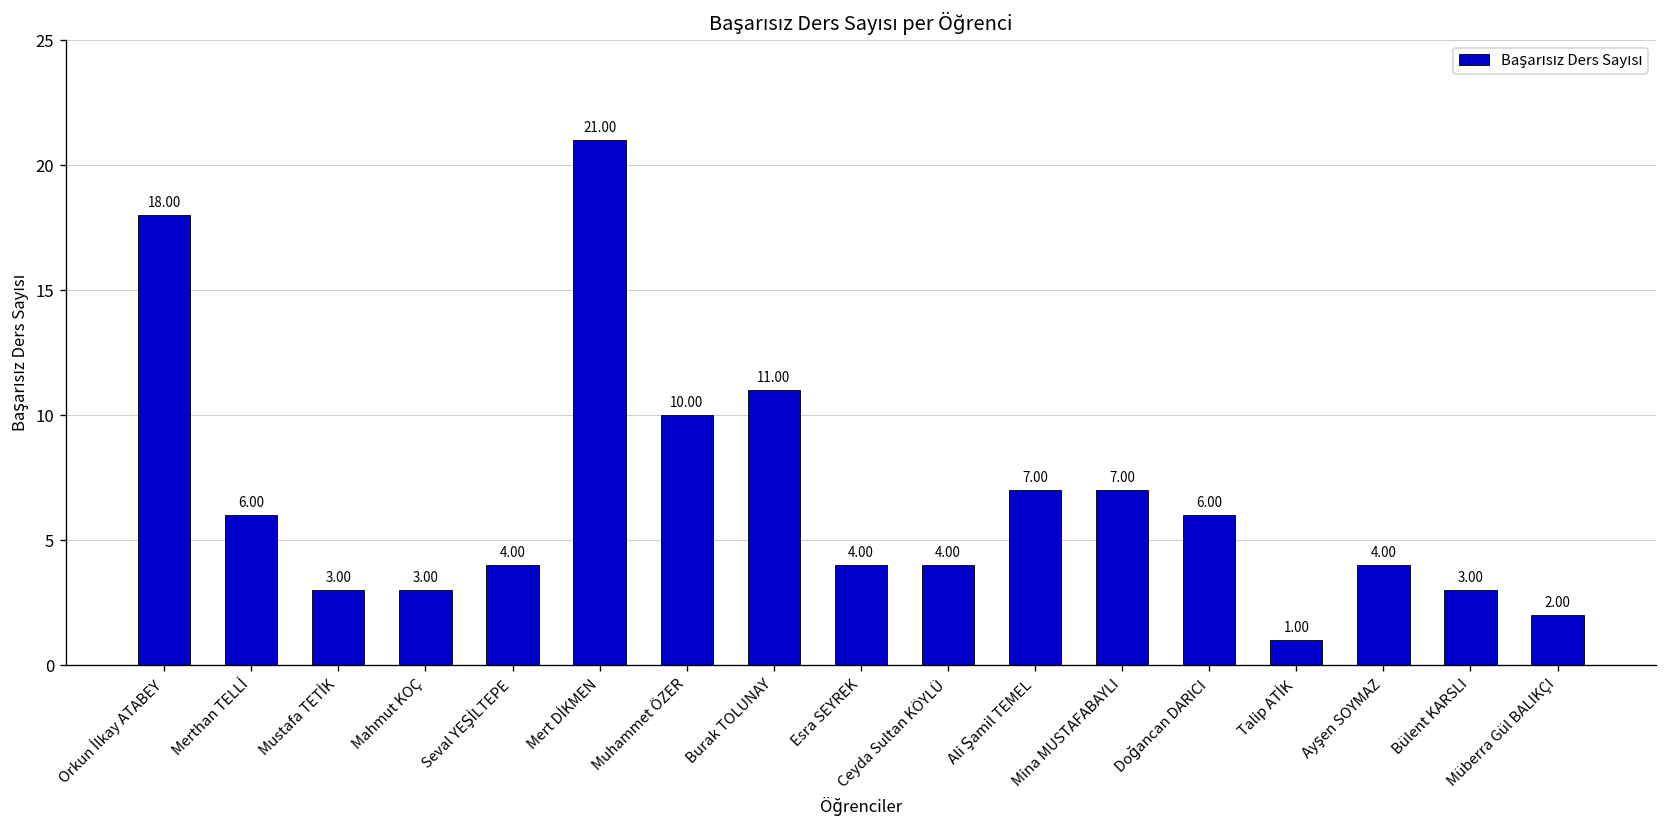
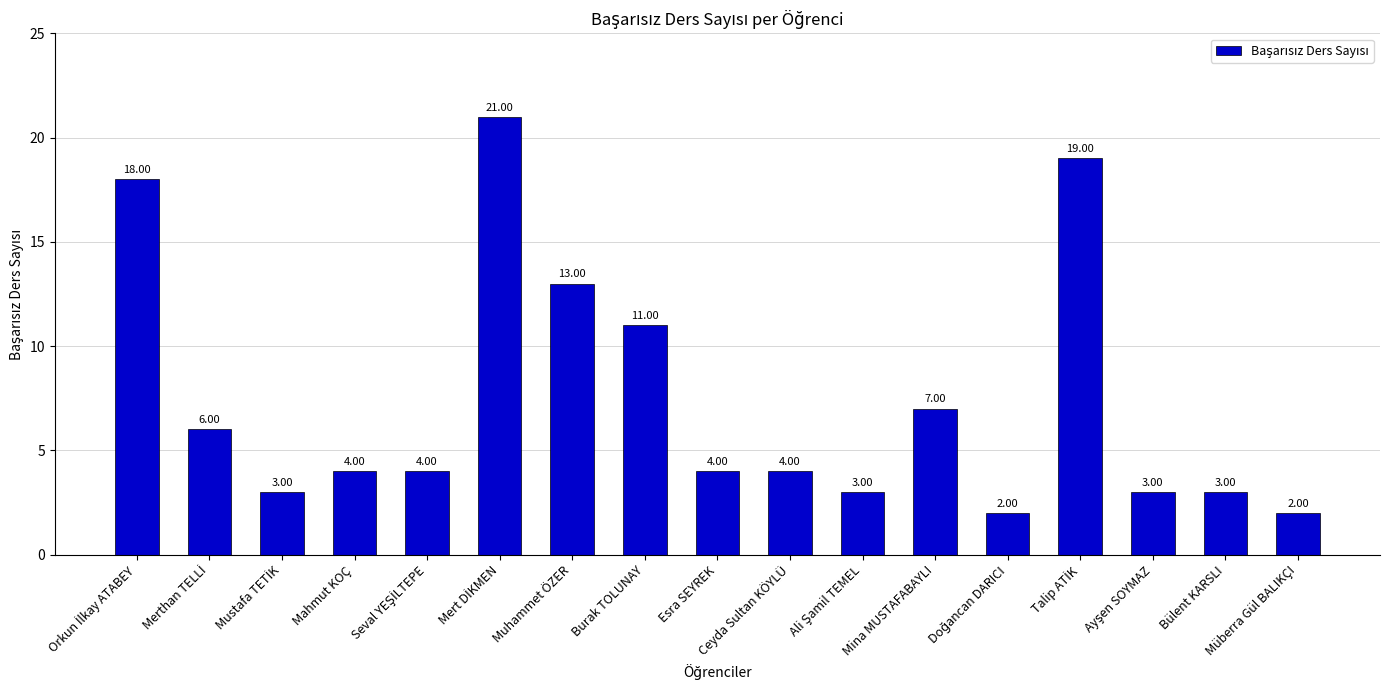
  {
    "Orkun İlkay ATABEY": 18.00,
    "Merthan TELLİ": 6.00,
    "Mustafa TETİK": 3.00,
-   "Mahmut KOÇ": 3.00,
+   "Mahmut KOÇ": 4.00,
    "Seval YEŞİLTEPE": 4.00,
    "Mert DİKMEN": 21.00,
-   "Muhammet ÖZER": 10.00,
+   "Muhammet ÖZER": 13.00,
    "Burak TOLUNAY": 11.00,
    "Esra SEYREK": 4.00,
    "Ceyda Sultan KÖYLÜ": 4.00,
-   "Ali Şamil TEMEL": 7.00,
+   "Ali Şamil TEMEL": 3.00,
    "Mina MUSTAFABAYLI": 7.00,
-   "Doğancan DARICI": 6.00,
-   "Talip ATİK": 1.00,
-   "Ayşen SOYMAZ": 4.00,
+   "Doğancan DARICI": 2.00,
+   "Talip ATİK": 19.00,
+   "Ayşen SOYMAZ": 3.00,
    "Bülent KARSLI": 3.00,
    "Müberra Gül BALIKÇI": 2.00
  }
